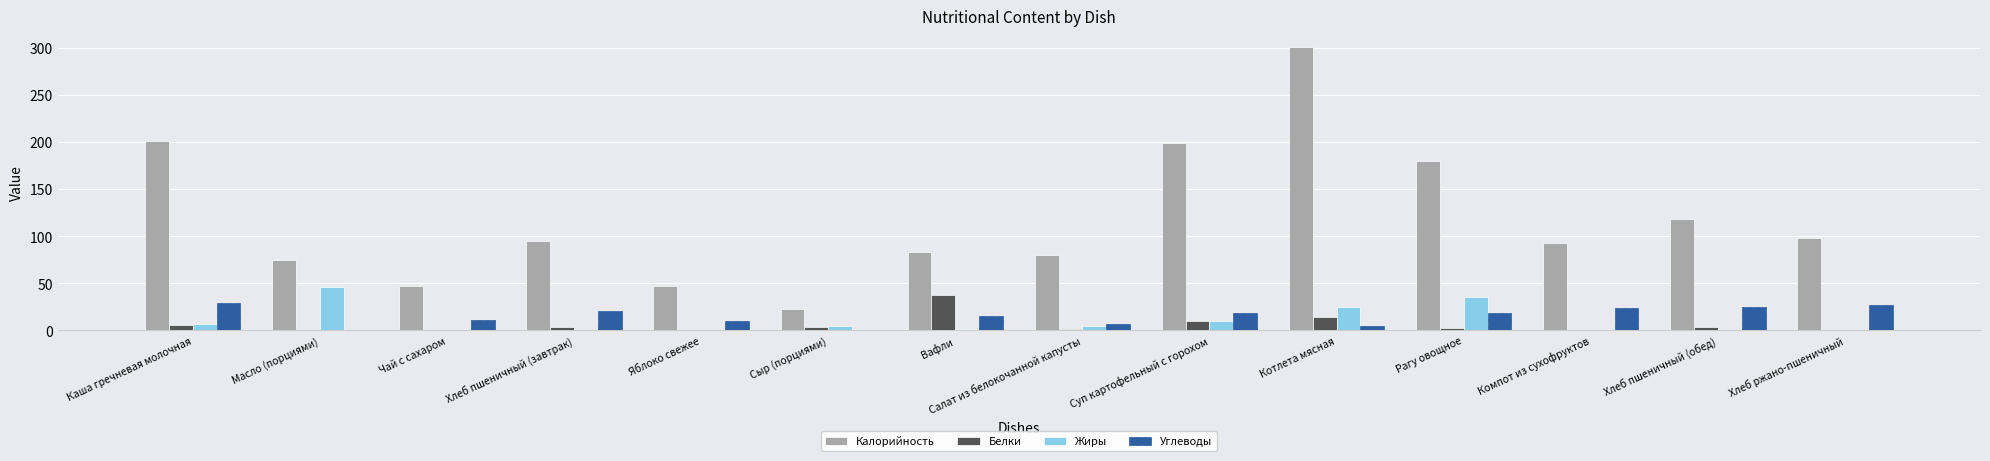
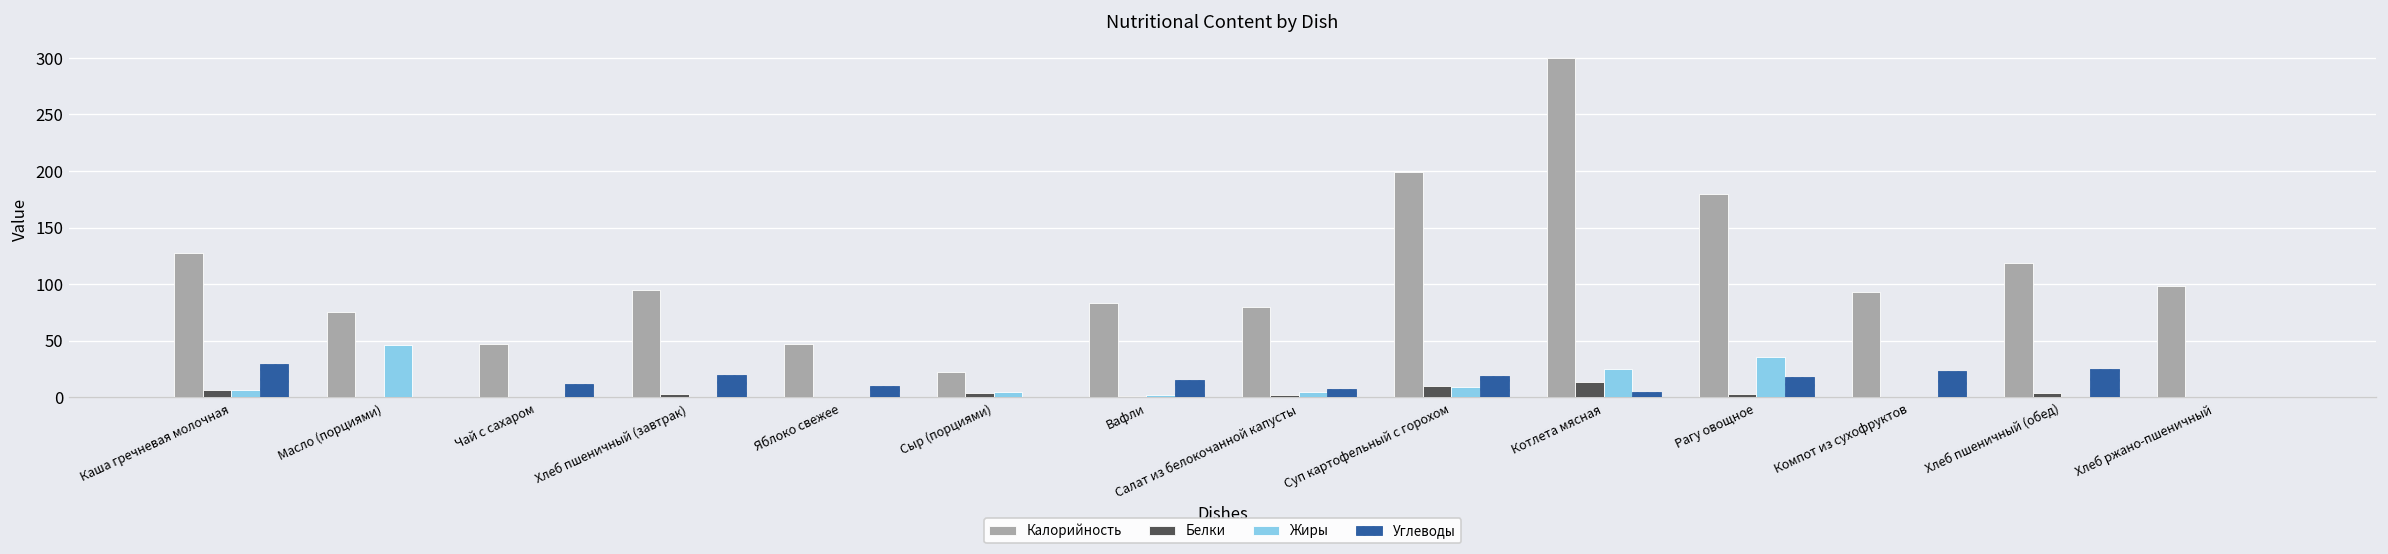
  {
    "Калорийность": {
-     "Каша гречневая молочная": 200,
+     "Каша гречневая молочная": 130,
      "Масло (порциями)": 80,
      "Чай с сахаром": 50,
      "Хлеб пшеничный (завтрак)": 90,
      "Яблоко свежее": 50,
      "Сыр (порциями)": 20,
      "Вафли": 80,
      "Салат из белокочанной капусты": 80,
      "Суп картофельный с горохом": 200,
      "Котлета мясная": 300,
      "Рагу овощное": 180,
      "Компот из сухофруктов": 90,
      "Хлеб пшеничный (обед)": 120,
      "Хлеб ржано-пшеничный": 100
    },
    "Белки": {
      "Каша гречневая молочная": 10,
      "Хлеб пшеничный (завтрак)": 0,
      "Яблоко свежее": 0,
      "Сыр (порциями)": 0,
-     "Вафли": 40,
+     "Вафли": 0,
      "Суп картофельный с горохом": 10,
      "Котлета мясная": 10,
      "Рагу овощное": 0,
      "Компот из сухофруктов": 0,
      "Хлеб пшеничный (обед)": 0,
      "Хлеб ржано-пшеничный": 0
    },
    "Жиры": {
      "Каша гречневая молочная": 10,
      "Масло (порциями)": 50,
      "Чай с сахаром": 0,
      "Яблоко свежее": 0,
      "Сыр (порциями)": 0,
      "Салат из белокочанной капусты": 10,
      "Суп картофельный с горохом": 10,
      "Котлета мясная": 30,
      "Рагу овощное": 40,
      "Компот из сухофруктов": 0,
      "Хлеб ржано-пшеничный": 0
    },
    "Углеводы": {
      "Каша гречневая молочная": 30,
      "Чай с сахаром": 10,
      "Хлеб пшеничный (завтрак)": 20,
      "Яблоко свежее": 10,
      "Сыр (порциями)": 0,
      "Вафли": 10,
      "Салат из белокочанной капусты": 10,
      "Суп картофельный с горохом": 20,
      "Котлета мясная": 0,
      "Рагу овощное": 20,
      "Компот из сухофруктов": 20,
      "Хлеб пшеничный (обед)": 30,
-     "Хлеб ржано-пшеничный": 30
+     "Хлеб ржано-пшеничный": 0
    }
  }
